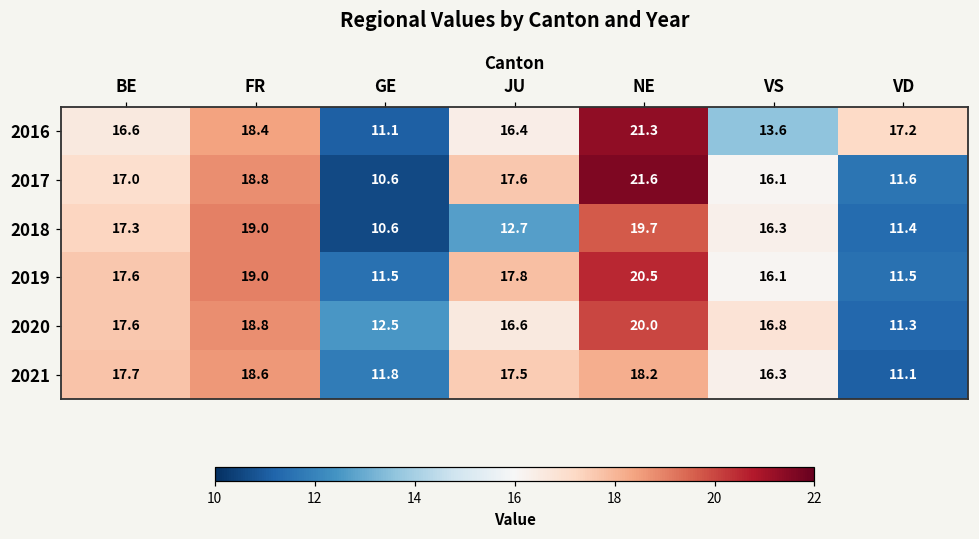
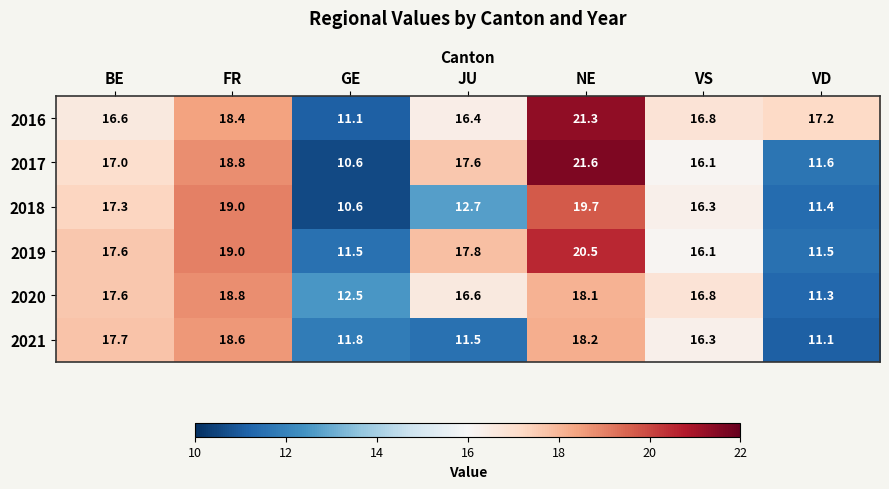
  {
    "2016": {
      "BE": 16.6,
      "FR": 18.4,
      "GE": 11.1,
      "JU": 16.4,
      "NE": 21.3,
-     "VS": 13.6,
+     "VS": 16.8,
      "VD": 17.2
    },
    "2017": {
      "BE": 17.0,
      "FR": 18.8,
      "GE": 10.6,
      "JU": 17.6,
      "NE": 21.6,
      "VS": 16.1,
      "VD": 11.6
    },
    "2018": {
      "BE": 17.3,
      "FR": 19.0,
      "GE": 10.6,
      "JU": 12.7,
      "NE": 19.7,
      "VS": 16.3,
      "VD": 11.4
    },
    "2019": {
      "BE": 17.6,
      "FR": 19.0,
      "GE": 11.5,
      "JU": 17.8,
      "NE": 20.5,
      "VS": 16.1,
      "VD": 11.5
    },
    "2020": {
      "BE": 17.6,
      "FR": 18.8,
      "GE": 12.5,
      "JU": 16.6,
-     "NE": 20.0,
+     "NE": 18.1,
      "VS": 16.8,
      "VD": 11.3
    },
    "2021": {
      "BE": 17.7,
      "FR": 18.6,
      "GE": 11.8,
-     "JU": 17.5,
+     "JU": 11.5,
      "NE": 18.2,
      "VS": 16.3,
      "VD": 11.1
    }
  }
